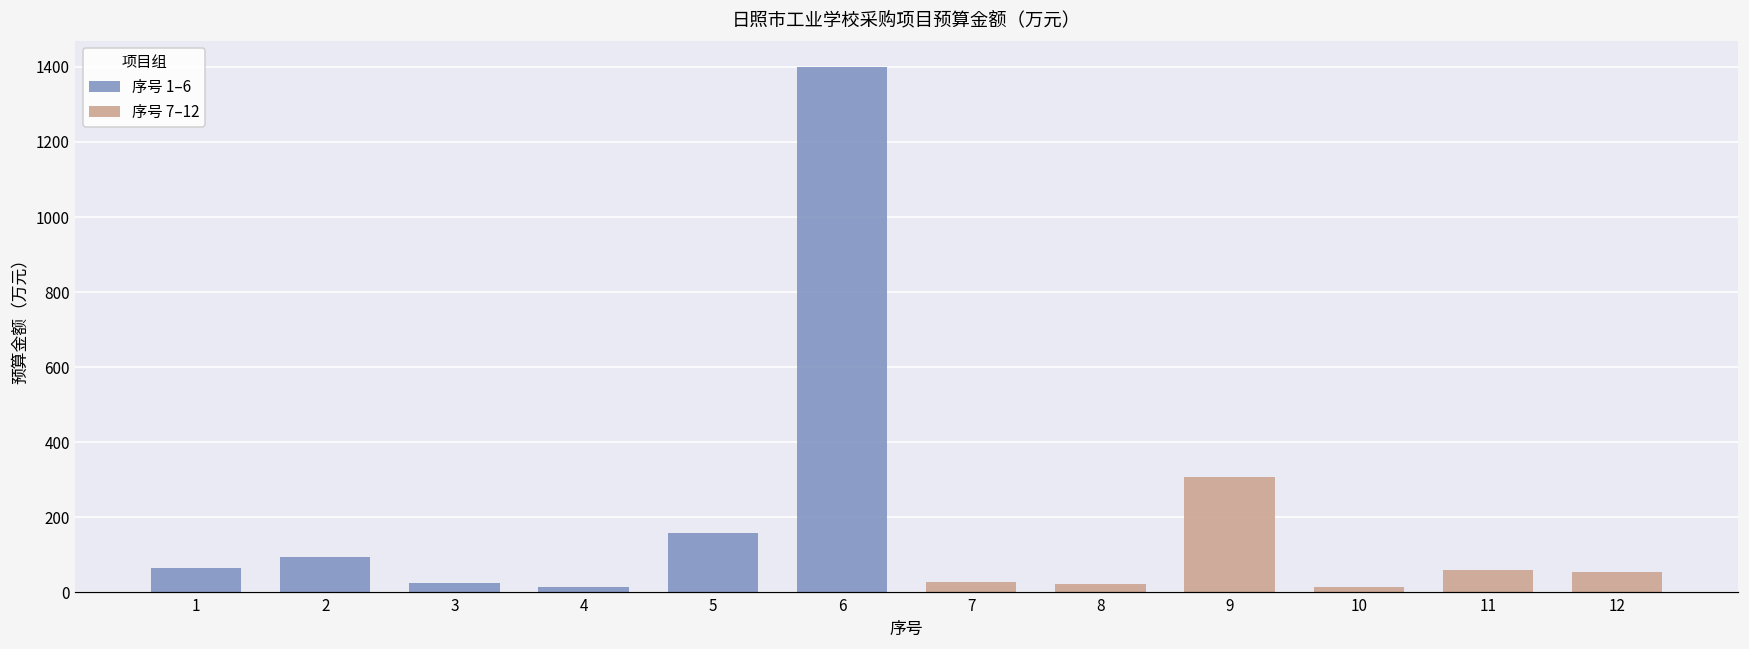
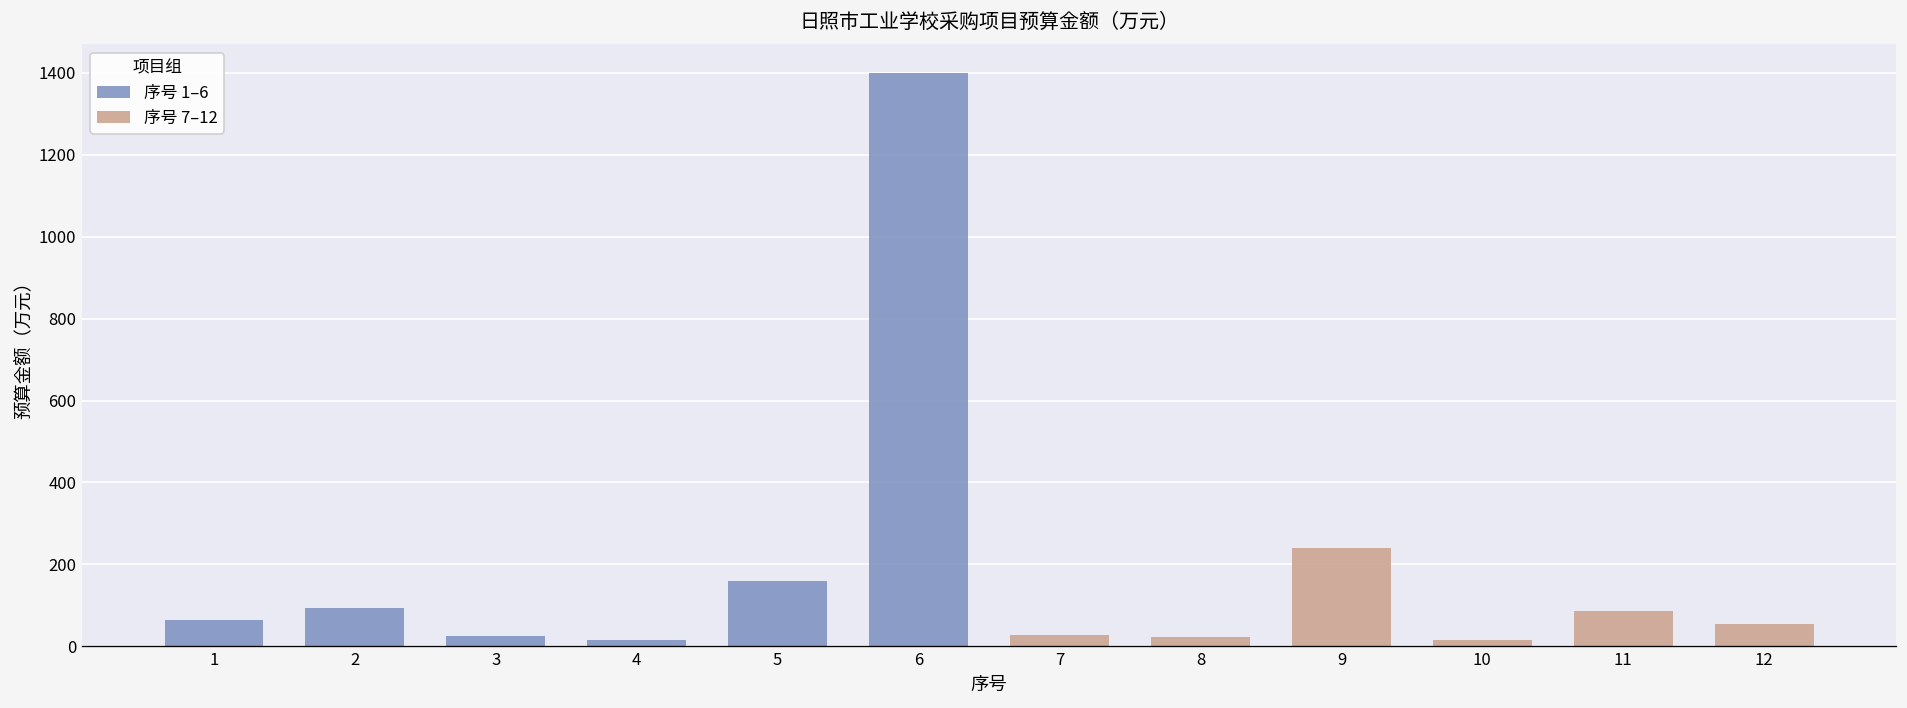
  {
    "序号 1–6": {
      "1": 70,
      "2": 90,
      "3": 30,
      "4": 10,
      "5": 160,
      "6": 1400
    },
    "序号 7–12": {
      "7": 30,
      "8": 20,
-     "9": 310,
+     "9": 240,
      "10": 20,
-     "11": 60,
+     "11": 90,
      "12": 50
    }
  }
